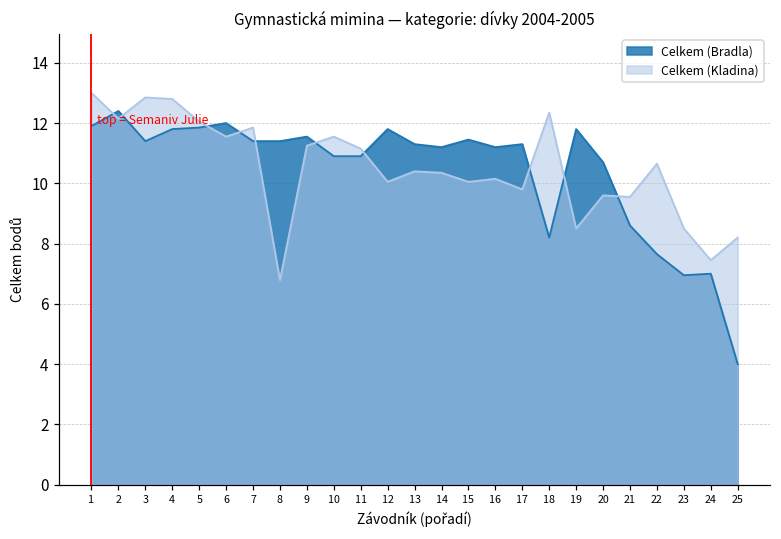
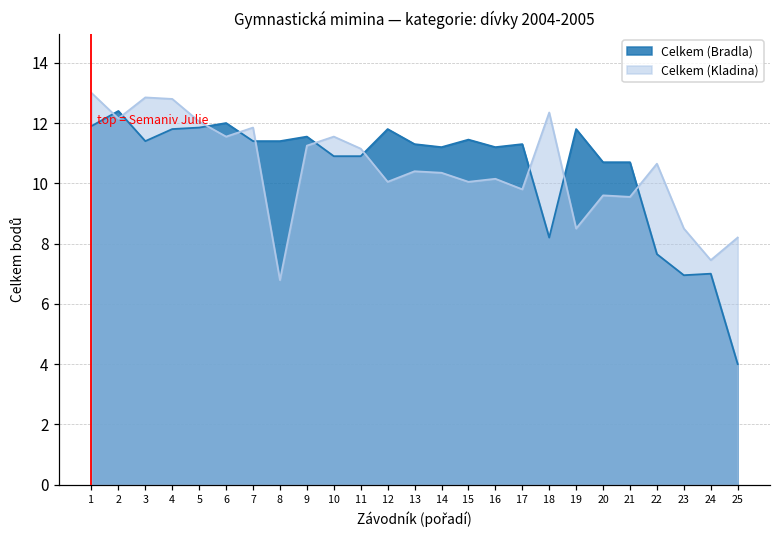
  {
    "Celkem (Bradla)": {
      "1": 11.9,
      "2": 12.4,
      "3": 11.4,
      "4": 11.8,
      "5": 11.9,
      "6": 12.0,
      "7": 11.4,
      "8": 11.4,
      "9": 11.6,
      "10": 10.9,
      "11": 10.9,
      "12": 11.8,
      "13": 11.3,
      "14": 11.2,
      "15": 11.5,
      "16": 11.2,
      "17": 11.3,
      "18": 8.2,
      "19": 11.8,
      "20": 10.7,
-     "21": 8.6,
+     "21": 10.7,
      "22": 7.7,
      "23": 7.0,
      "24": 7.0,
      "25": 4.0
    },
    "Celkem (Kladina)": {
      "1": 13.0,
      "2": 12.2,
      "3": 12.9,
      "4": 12.8,
      "5": 12.1,
      "6": 11.6,
      "7": 11.9,
      "8": 6.8,
      "9": 11.3,
      "10": 11.6,
      "11": 11.2,
      "12": 10.1,
      "13": 10.4,
      "14": 10.4,
      "15": 10.1,
      "16": 10.2,
      "17": 9.8,
      "18": 12.4,
      "19": 8.5,
      "20": 9.6,
      "21": 9.6,
      "22": 10.7,
      "23": 8.5,
      "24": 7.5,
      "25": 8.2
    }
  }
